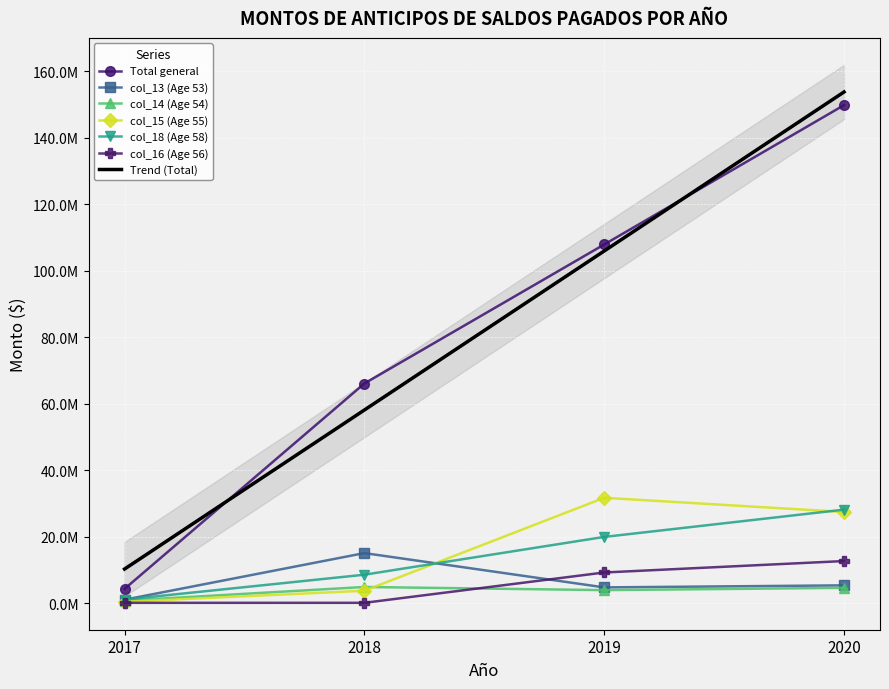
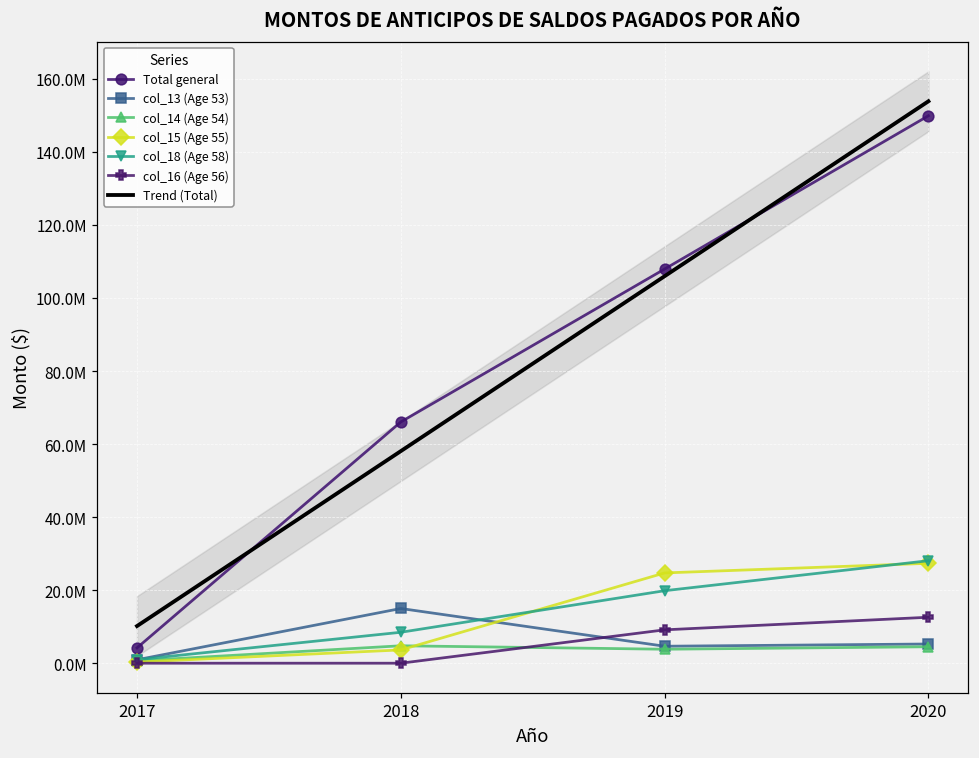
  {
    "col_13 (Age 53)": {
      "2018": 15000000,
      "2019": 5000000
    },
    "col_14 (Age 54)": {
      "2018": 5000000,
      "2019": 4000000
    },
    "col_15 (Age 55)": {
      "2018": 4000000,
-     "2019": 32000000
+     "2019": 25000000
    },
    "col_18 (Age 58)": {
      "2018": 9000000,
      "2019": 20000000
    },
    "Trend (Total)": {
      "2017": 10000000,
      "2018": 58000000,
      "2019": 106000000,
      "2020": 154000000
    }
  }
